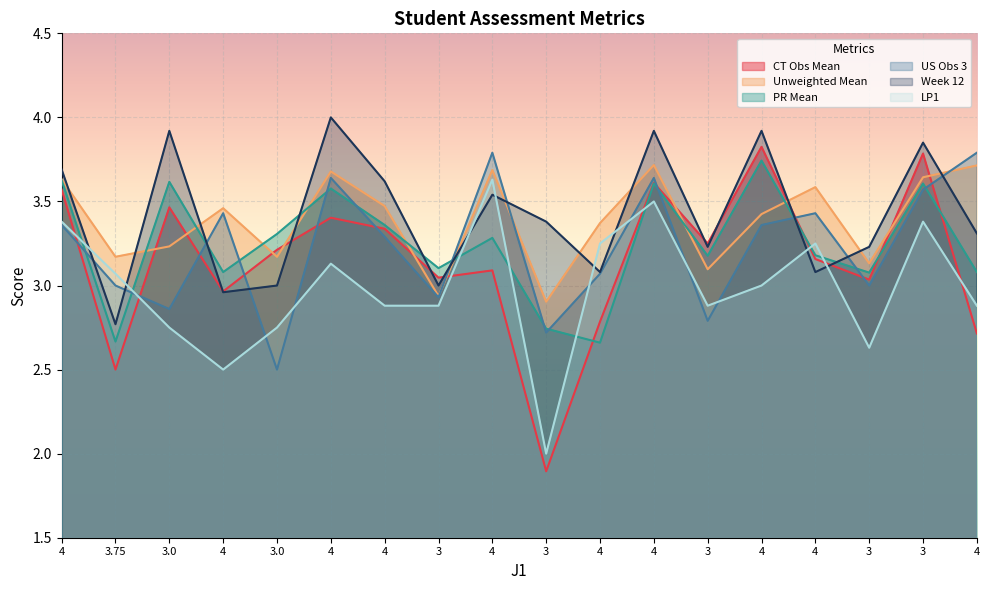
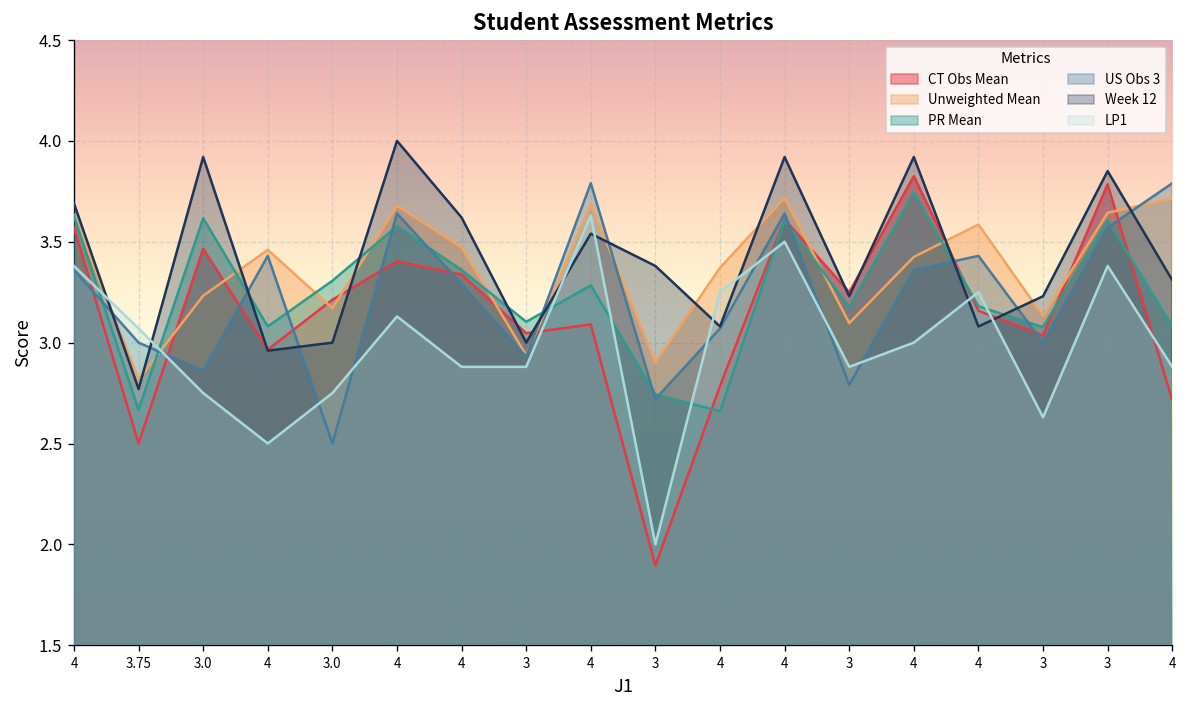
  {
    "CT Obs Mean": {
      "3.75": 2.50
    },
    "Unweighted Mean": {
-     "3.75": 3.17
+     "3.75": 2.82
    },
    "LP1": {
      "3.75": 3.07
    }
  }
